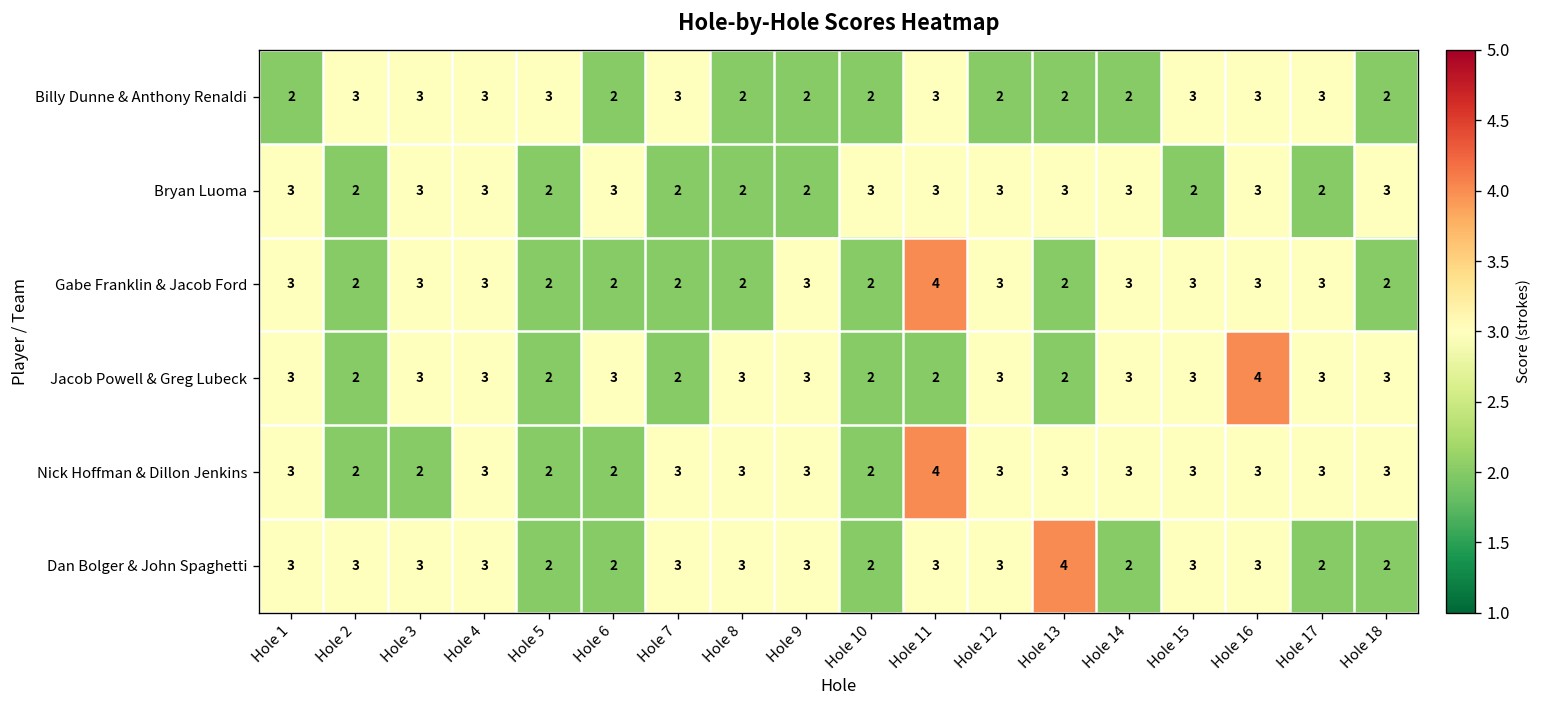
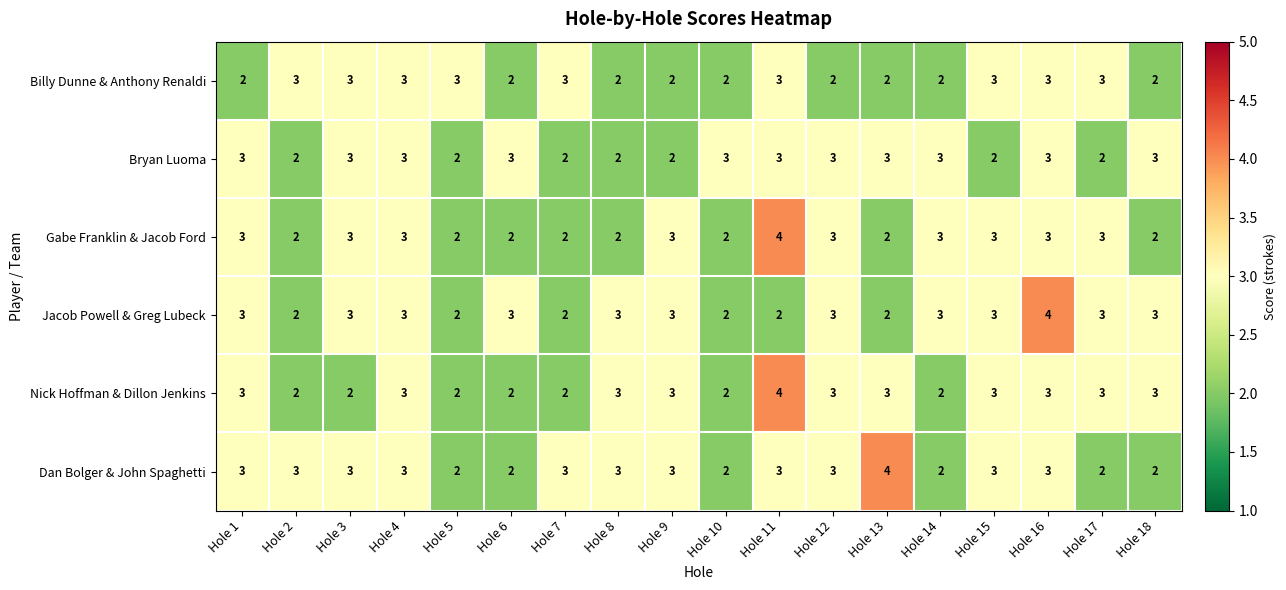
  {
    "Billy Dunne & Anthony Renaldi": {
      "Hole 1": 2,
      "Hole 2": 3,
      "Hole 3": 3,
      "Hole 4": 3,
      "Hole 5": 3,
      "Hole 6": 2,
      "Hole 7": 3,
      "Hole 8": 2,
      "Hole 9": 2,
      "Hole 10": 2,
      "Hole 11": 3,
      "Hole 12": 2,
      "Hole 13": 2,
      "Hole 14": 2,
      "Hole 15": 3,
      "Hole 16": 3,
      "Hole 17": 3,
      "Hole 18": 2
    },
    "Bryan Luoma": {
      "Hole 1": 3,
      "Hole 2": 2,
      "Hole 3": 3,
      "Hole 4": 3,
      "Hole 5": 2,
      "Hole 6": 3,
      "Hole 7": 2,
      "Hole 8": 2,
      "Hole 9": 2,
      "Hole 10": 3,
      "Hole 11": 3,
      "Hole 12": 3,
      "Hole 13": 3,
      "Hole 14": 3,
      "Hole 15": 2,
      "Hole 16": 3,
      "Hole 17": 2,
      "Hole 18": 3
    },
    "Gabe Franklin & Jacob Ford": {
      "Hole 1": 3,
      "Hole 2": 2,
      "Hole 3": 3,
      "Hole 4": 3,
      "Hole 5": 2,
      "Hole 6": 2,
      "Hole 7": 2,
      "Hole 8": 2,
      "Hole 9": 3,
      "Hole 10": 2,
      "Hole 11": 4,
      "Hole 12": 3,
      "Hole 13": 2,
      "Hole 14": 3,
      "Hole 15": 3,
      "Hole 16": 3,
      "Hole 17": 3,
      "Hole 18": 2
    },
    "Jacob Powell & Greg Lubeck": {
      "Hole 1": 3,
      "Hole 2": 2,
      "Hole 3": 3,
      "Hole 4": 3,
      "Hole 5": 2,
      "Hole 6": 3,
      "Hole 7": 2,
      "Hole 8": 3,
      "Hole 9": 3,
      "Hole 10": 2,
      "Hole 11": 2,
      "Hole 12": 3,
      "Hole 13": 2,
      "Hole 14": 3,
      "Hole 15": 3,
      "Hole 16": 4,
      "Hole 17": 3,
      "Hole 18": 3
    },
    "Nick Hoffman & Dillon Jenkins": {
      "Hole 1": 3,
      "Hole 2": 2,
      "Hole 3": 2,
      "Hole 4": 3,
      "Hole 5": 2,
      "Hole 6": 2,
-     "Hole 7": 3,
+     "Hole 7": 2,
      "Hole 8": 3,
      "Hole 9": 3,
      "Hole 10": 2,
      "Hole 11": 4,
      "Hole 12": 3,
      "Hole 13": 3,
-     "Hole 14": 3,
+     "Hole 14": 2,
      "Hole 15": 3,
      "Hole 16": 3,
      "Hole 17": 3,
      "Hole 18": 3
    },
    "Dan Bolger & John Spaghetti": {
      "Hole 1": 3,
      "Hole 2": 3,
      "Hole 3": 3,
      "Hole 4": 3,
      "Hole 5": 2,
      "Hole 6": 2,
      "Hole 7": 3,
      "Hole 8": 3,
      "Hole 9": 3,
      "Hole 10": 2,
      "Hole 11": 3,
      "Hole 12": 3,
      "Hole 13": 4,
      "Hole 14": 2,
      "Hole 15": 3,
      "Hole 16": 3,
      "Hole 17": 2,
      "Hole 18": 2
    }
  }
